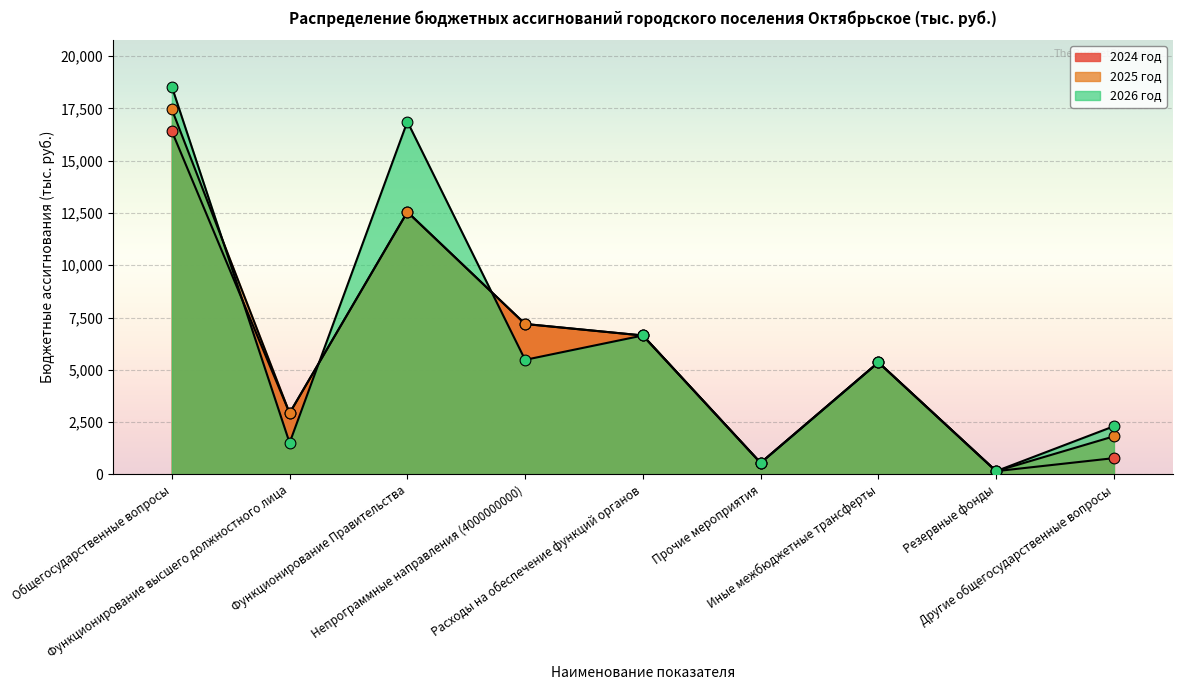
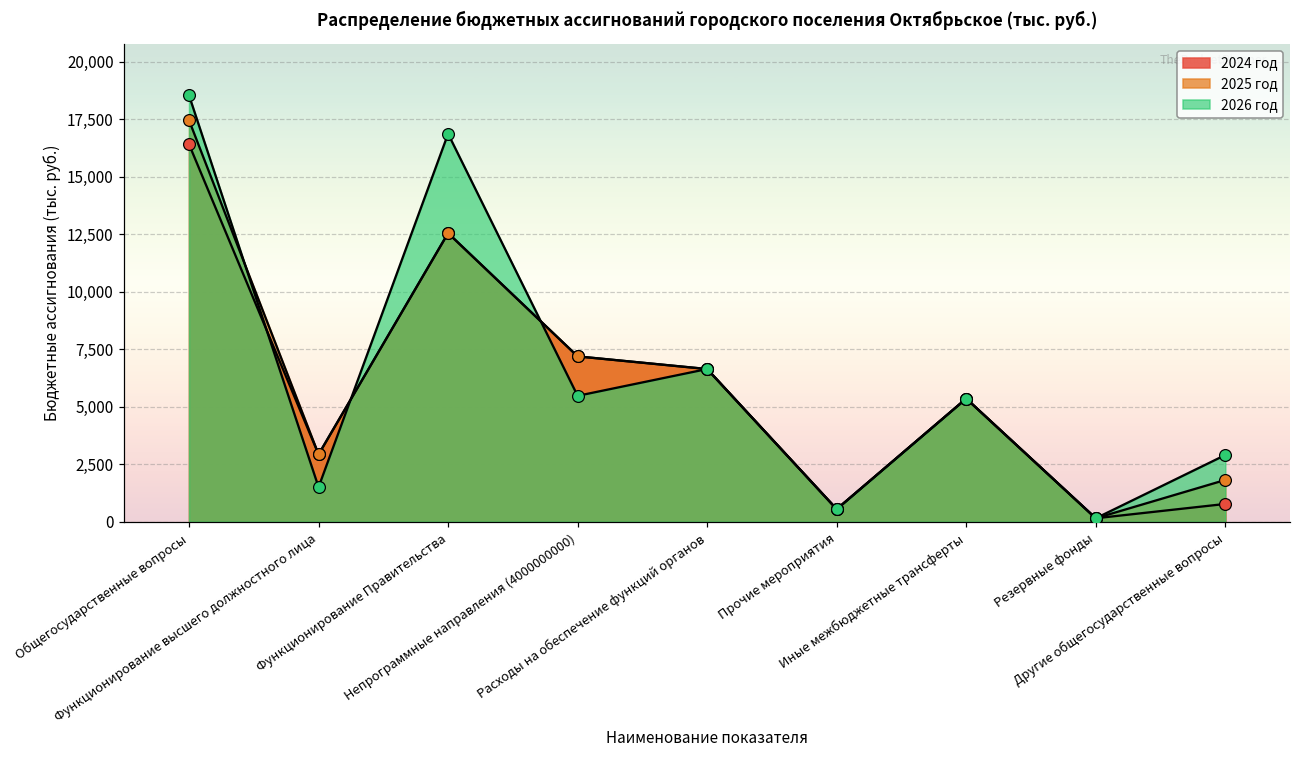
  {
    "2026 год": {
      "Общегосударственные вопросы": "18,500",
      "Функционирование высшего должностного лица": "1,500",
      "Функционирование Правительства": "16,900",
      "Непрограммные направления (4000000000)": "5,500",
-     "Другие общегосударственные вопросы": "2,300"
+     "Другие общегосударственные вопросы": "2,900"
    }
  }
